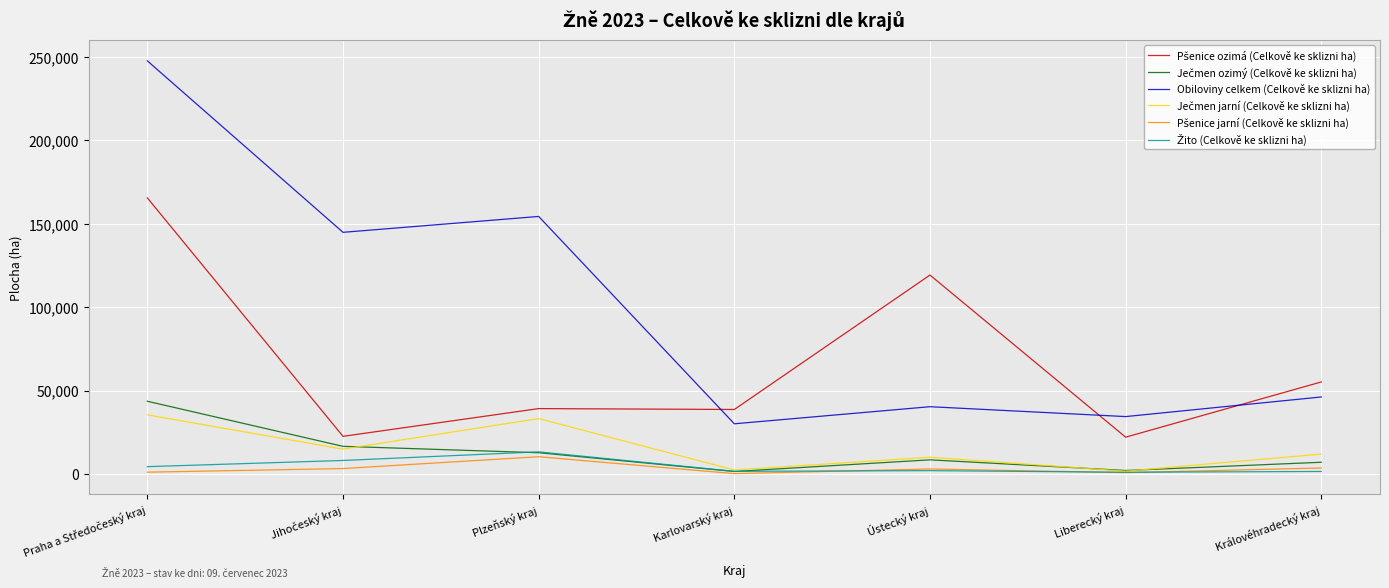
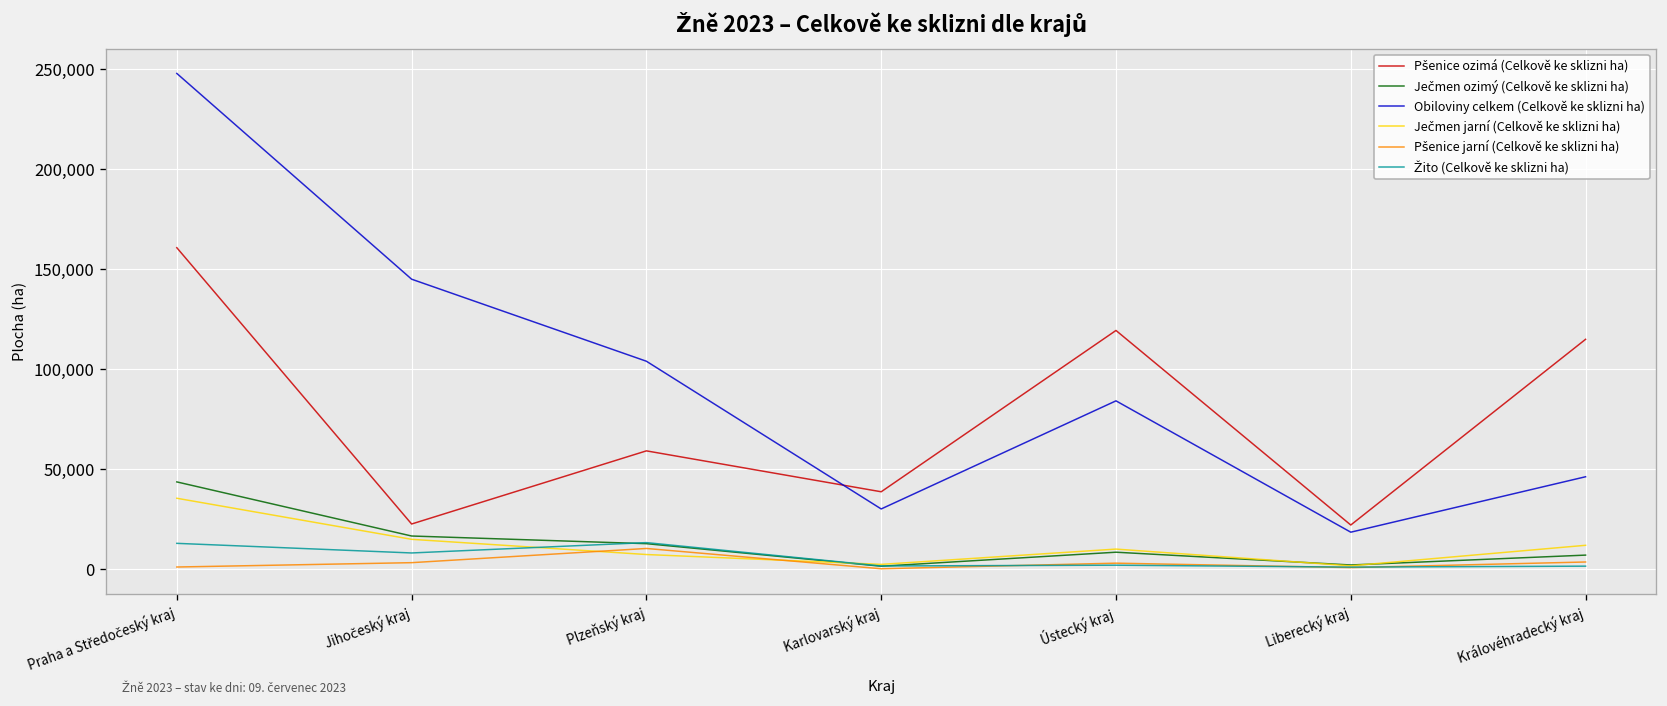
  {
    "Pšenice ozimá (Celkově ke sklizni ha)": {
-     "Praha a Středočeský kraj": "166,000",
+     "Praha a Středočeský kraj": "161,000",
      "Jihočeský kraj": "23,000",
-     "Plzeňský kraj": "39,000",
+     "Plzeňský kraj": "59,000",
      "Karlovarský kraj": "39,000",
      "Ústecký kraj": "119,000",
      "Liberecký kraj": "22,000",
-     "Královéhradecký kraj": "55,000"
+     "Královéhradecký kraj": "115,000"
    },
    "Ječmen ozimý (Celkově ke sklizni ha)": {
      "Praha a Středočeský kraj": "44,000",
      "Jihočeský kraj": "17,000",
      "Ústecký kraj": "8,000",
      "Královéhradecký kraj": "7,000"
    },
    "Obiloviny celkem (Celkově ke sklizni ha)": {
      "Praha a Středočeský kraj": "248,000",
      "Jihočeský kraj": "145,000",
-     "Plzeňský kraj": "154,000",
+     "Plzeňský kraj": "104,000",
      "Karlovarský kraj": "30,000",
-     "Ústecký kraj": "40,000",
-     "Liberecký kraj": "34,000",
+     "Ústecký kraj": "84,000",
+     "Liberecký kraj": "18,000",
      "Královéhradecký kraj": "46,000"
    },
    "Ječmen jarní (Celkově ke sklizni ha)": {
      "Praha a Středočeský kraj": "35,000",
      "Jihočeský kraj": "15,000",
-     "Plzeňský kraj": "33,000",
+     "Plzeňský kraj": "7,000",
      "Ústecký kraj": "10,000",
      "Královéhradecký kraj": "12,000"
    },
    "Pšenice jarní (Celkově ke sklizni ha)": {
      "Praha a Středočeský kraj": "1,000",
      "Jihočeský kraj": "3,000",
      "Plzeňský kraj": "10,000",
      "Královéhradecký kraj": "4,000"
    },
    "Žito (Celkově ke sklizni ha)": {
-     "Praha a Středočeský kraj": "4,000",
+     "Praha a Středočeský kraj": "13,000",
      "Jihočeský kraj": "8,000",
      "Královéhradecký kraj": "1,000"
    }
  }
